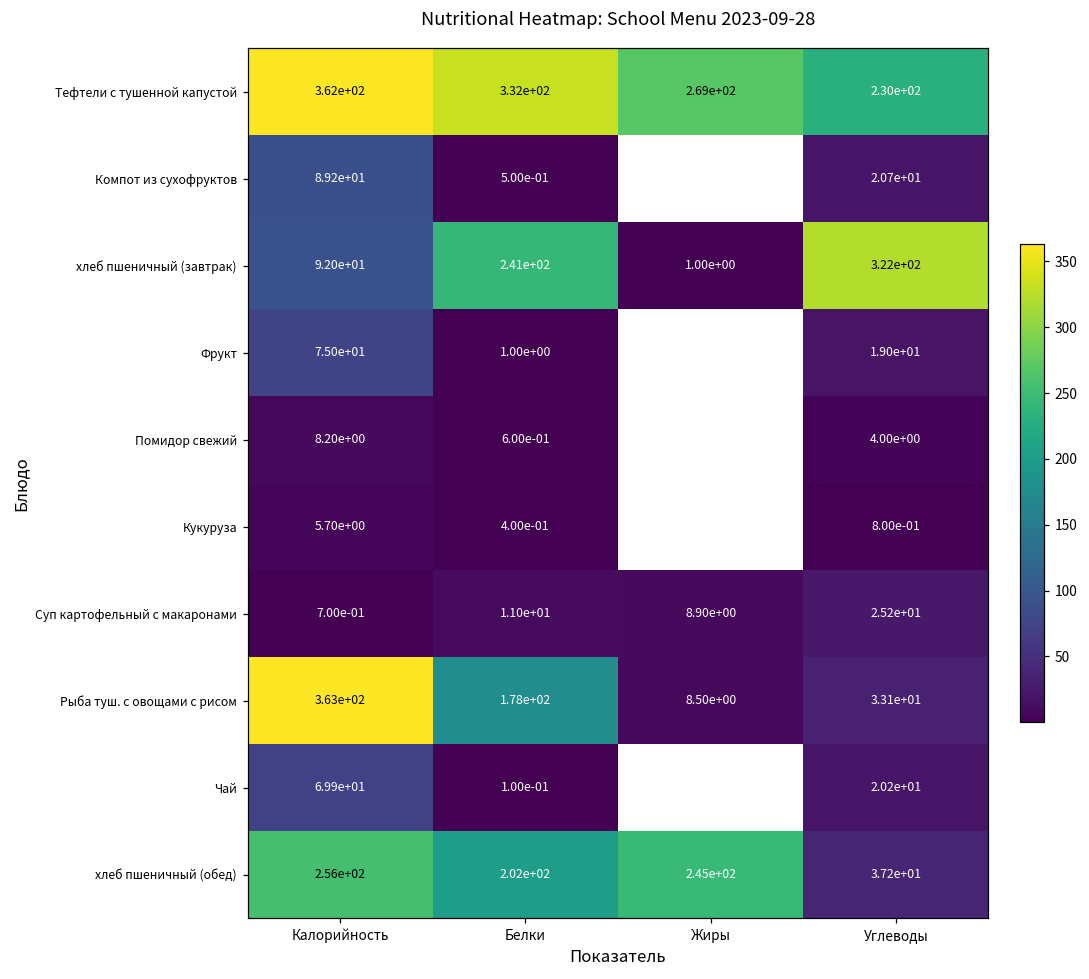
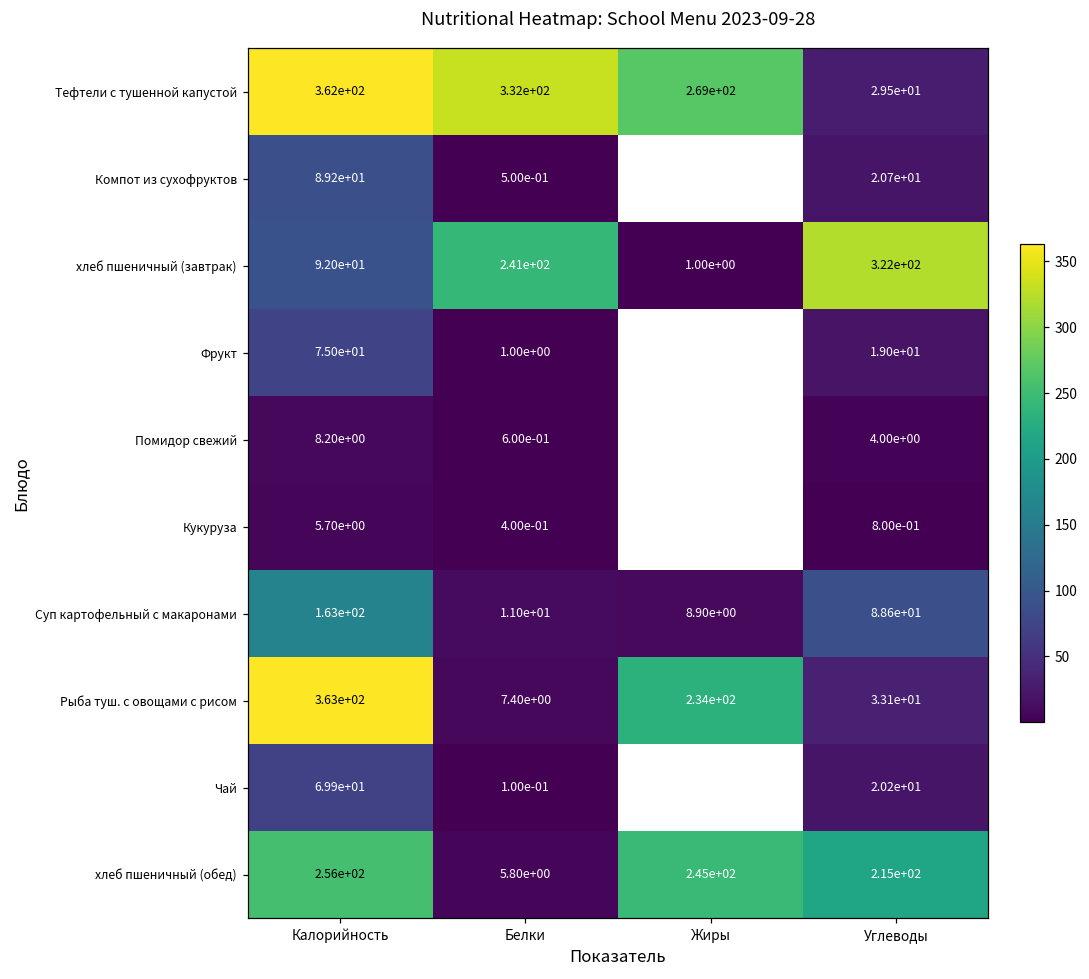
  {
    "Тефтели с тушенной капустой": {
      "Калорийность": "3.62e+02",
      "Белки": "3.32e+02",
      "Жиры": "2.69e+02",
-     "Углеводы": "2.30e+02"
+     "Углеводы": "2.95e+01"
    },
    "Компот из сухофруктов": {
      "Калорийность": "8.92e+01",
      "Белки": "5.00e-01",
      "Углеводы": "2.07e+01"
    },
    "хлеб пшеничный (завтрак)": {
      "Калорийность": "9.20e+01",
      "Белки": "2.41e+02",
      "Жиры": "1.00e+00",
      "Углеводы": "3.22e+02"
    },
    "Фрукт": {
      "Калорийность": "7.50e+01",
      "Белки": "1.00e+00",
      "Углеводы": "1.90e+01"
    },
    "Помидор свежий": {
      "Калорийность": "8.20e+00",
      "Белки": "6.00e-01",
      "Углеводы": "4.00e+00"
    },
    "Кукуруза": {
      "Калорийность": "5.70e+00",
      "Белки": "4.00e-01",
      "Углеводы": "8.00e-01"
    },
    "Суп картофельный с макаронами": {
-     "Калорийность": "7.00e-01",
+     "Калорийность": "1.63e+02",
      "Белки": "1.10e+01",
      "Жиры": "8.90e+00",
-     "Углеводы": "2.52e+01"
+     "Углеводы": "8.86e+01"
    },
    "Рыба туш. с овощами с рисом": {
      "Калорийность": "3.63e+02",
-     "Белки": "1.78e+02",
-     "Жиры": "8.50e+00",
+     "Белки": "7.40e+00",
+     "Жиры": "2.34e+02",
      "Углеводы": "3.31e+01"
    },
    "Чай": {
      "Калорийность": "6.99e+01",
      "Белки": "1.00e-01",
      "Углеводы": "2.02e+01"
    },
    "хлеб пшеничный (обед)": {
      "Калорийность": "2.56e+02",
-     "Белки": "2.02e+02",
+     "Белки": "5.80e+00",
      "Жиры": "2.45e+02",
-     "Углеводы": "3.72e+01"
+     "Углеводы": "2.15e+02"
    }
  }
